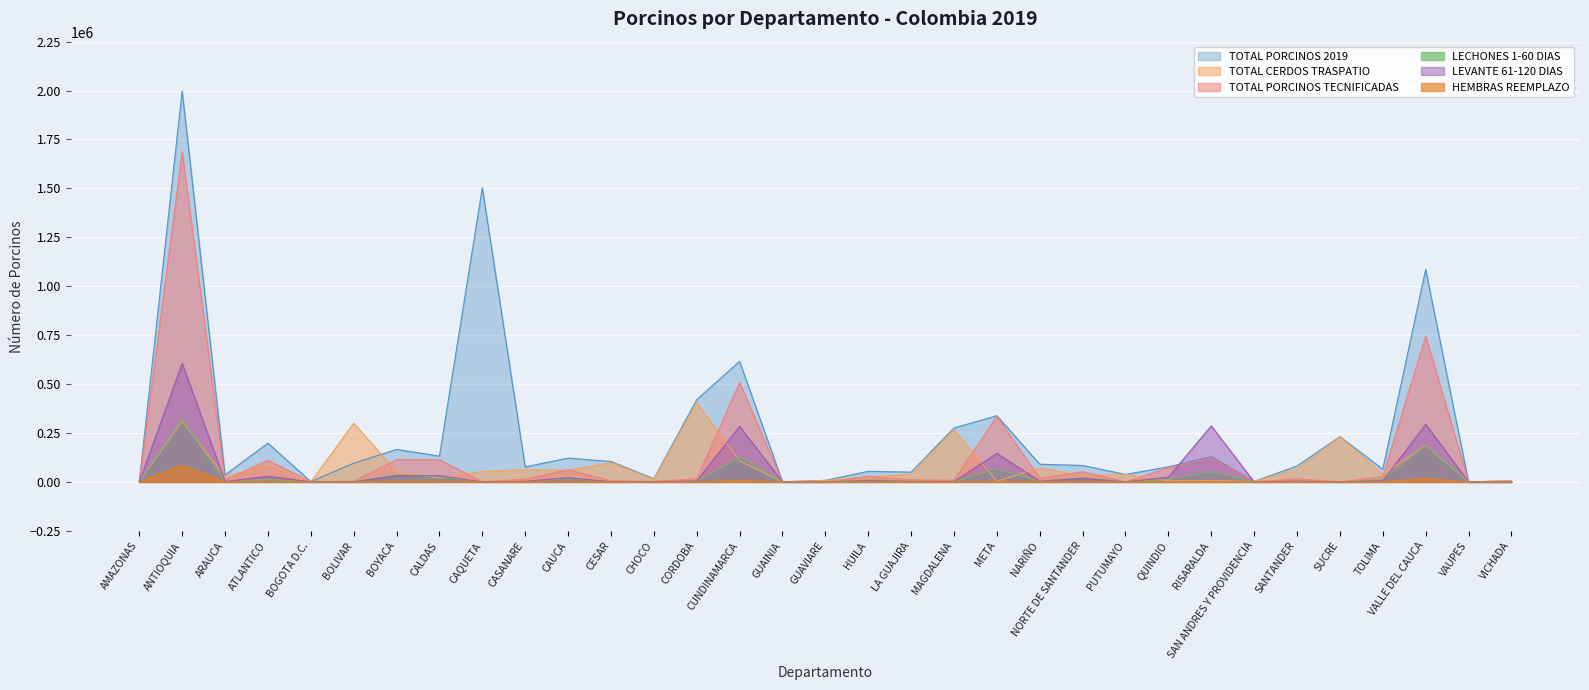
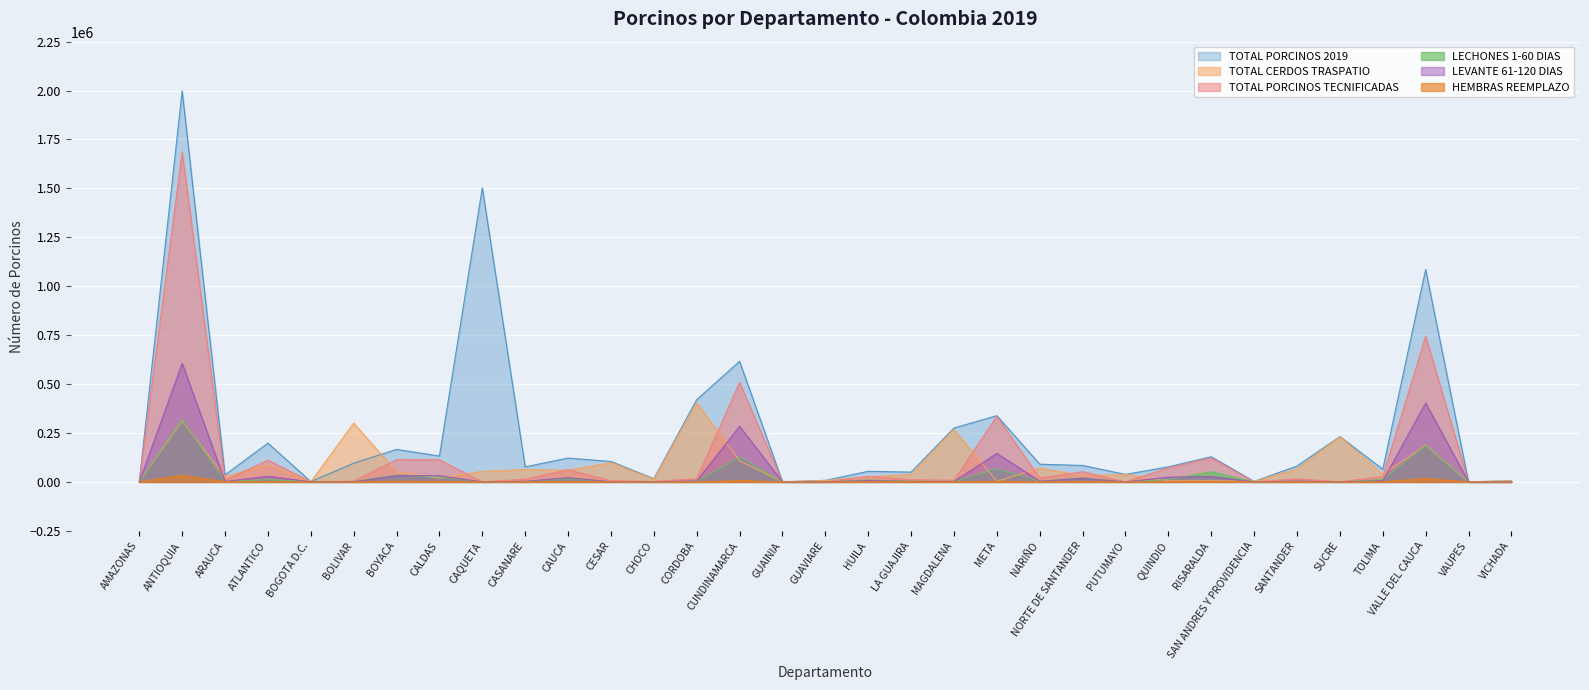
  {
    "TOTAL PORCINOS 2019": {
      "ANTIOQUIA": 2000000,
      "ATLANTICO": 200000,
      "BOLIVAR": 100000,
      "BOYACA": 170000,
      "CALDAS": 130000,
      "CAQUETA": 1500000,
      "CASANARE": 80000,
      "CAUCA": 120000,
      "CORDOBA": 420000,
      "CUNDINAMARCA": 620000,
      "HUILA": 50000,
      "NARIÑO": 90000,
      "NORTE DE SANTANDER": 80000,
      "SANTANDER": 80000,
      "TOLIMA": 60000,
      "VALLE DEL CAUCA": 1090000
    },
    "LECHONES 1-60 DIAS": {
      "CUNDINAMARCA": 130000,
      "META": 70000,
      "RISARALDA": 50000
    },
    "LEVANTE 61-120 DIAS": {
      "ANTIOQUIA": 610000,
      "ATLANTICO": 30000,
      "CUNDINAMARCA": 280000,
      "META": 150000,
-     "RISARALDA": 290000,
-     "VALLE DEL CAUCA": 290000
+     "RISARALDA": 30000,
+     "VALLE DEL CAUCA": 400000
    },
    "HEMBRAS REEMPLAZO": {
-     "ANTIOQUIA": 90000,
+     "ANTIOQUIA": 30000,
      "BOYACA": 0,
      "CALDAS": 0,
      "CAUCA": 0,
      "CUNDINAMARCA": 10000,
      "NORTE DE SANTANDER": 0,
      "VALLE DEL CAUCA": 20000
    }
  }
